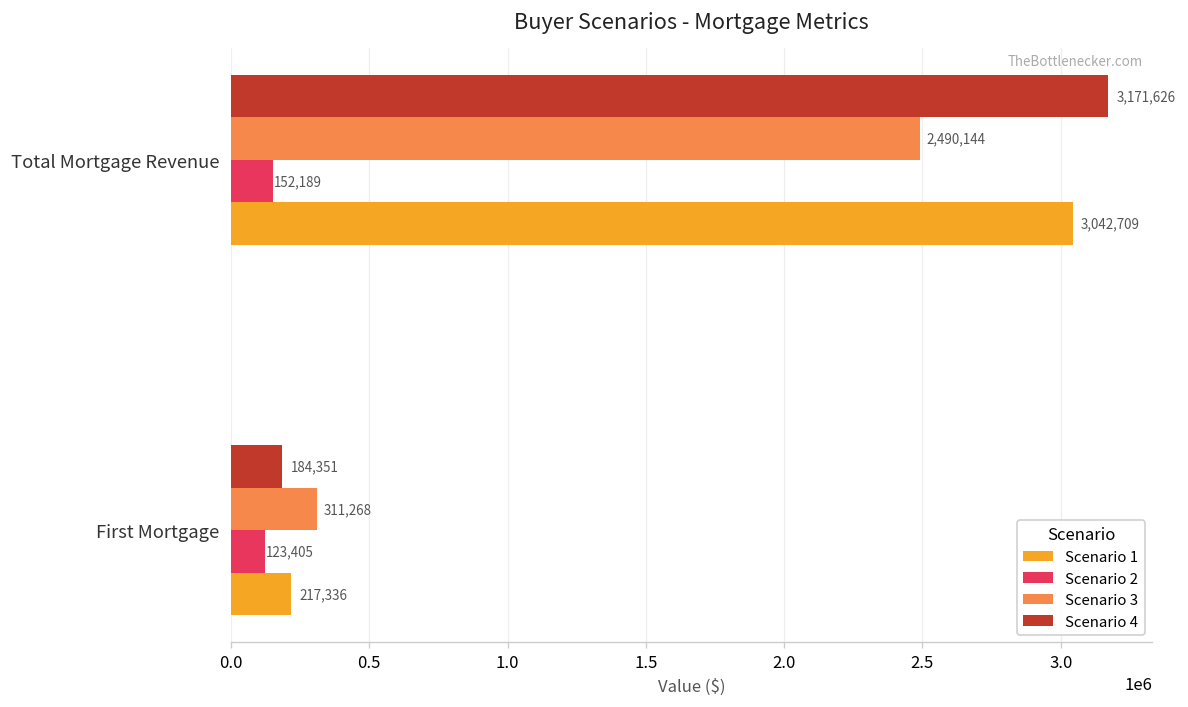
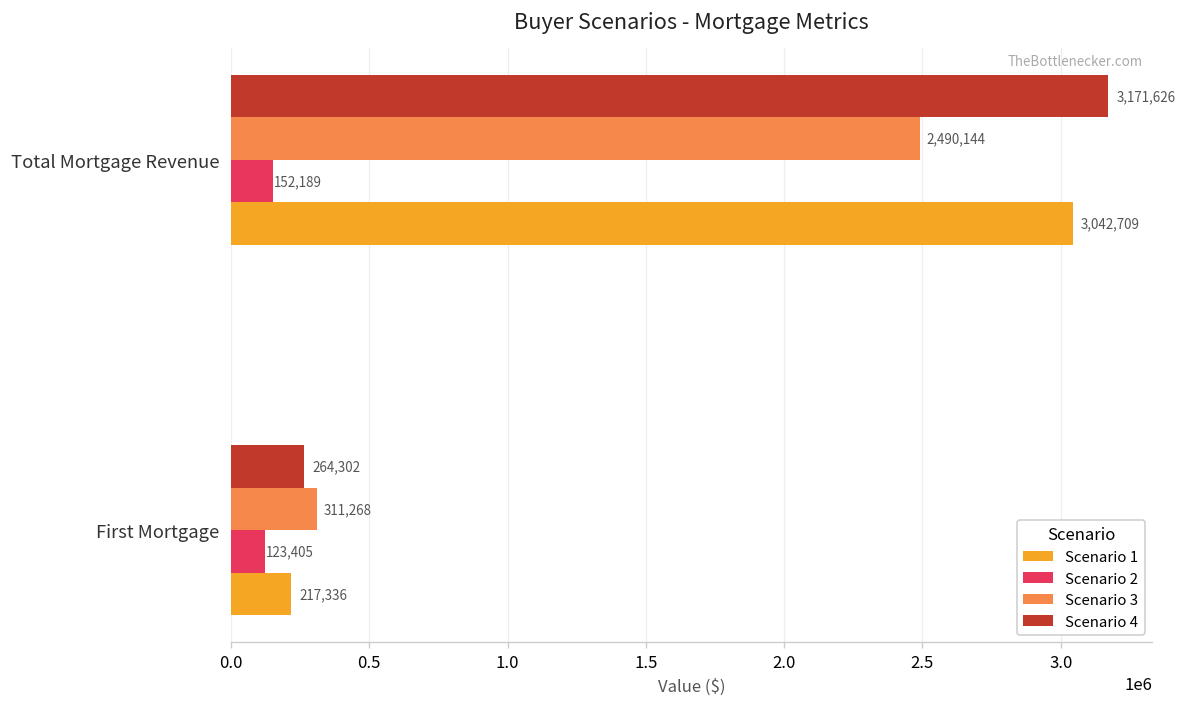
  {
    "Scenario 2": {
      "Total Mortgage Revenue": "152,189",
      "First Mortgage": "123,405"
    },
    "Scenario 4": {
      "Total Mortgage Revenue": "3,171,626",
-     "First Mortgage": "184,351"
+     "First Mortgage": "264,302"
    }
  }
